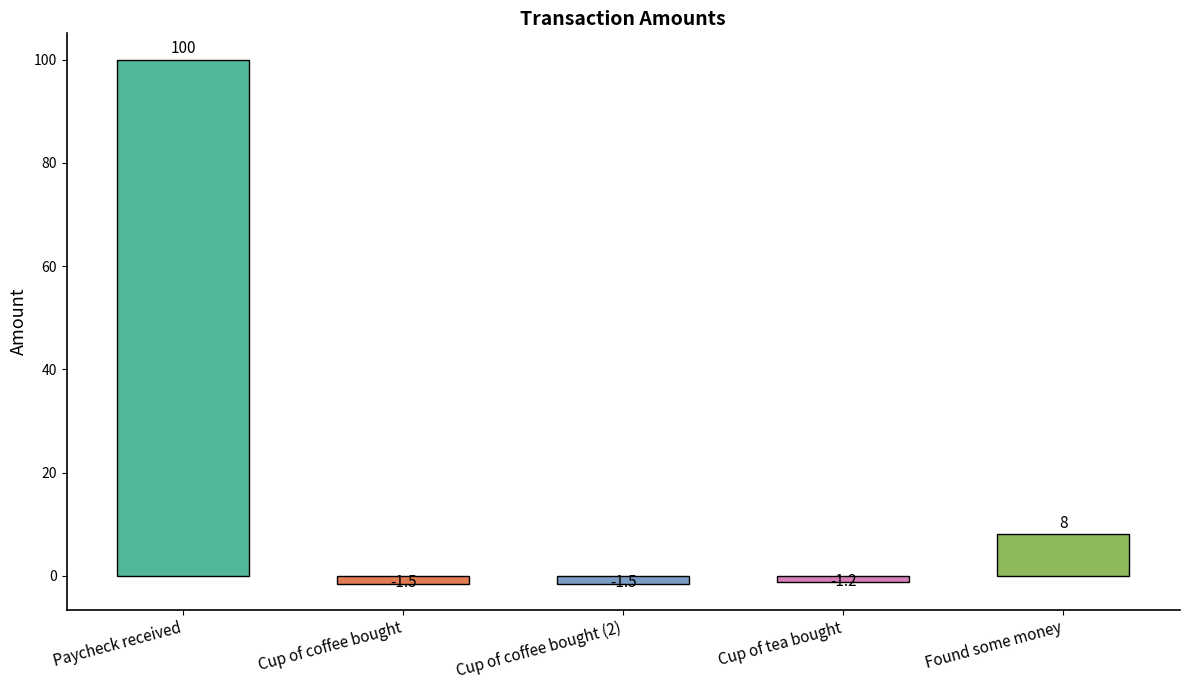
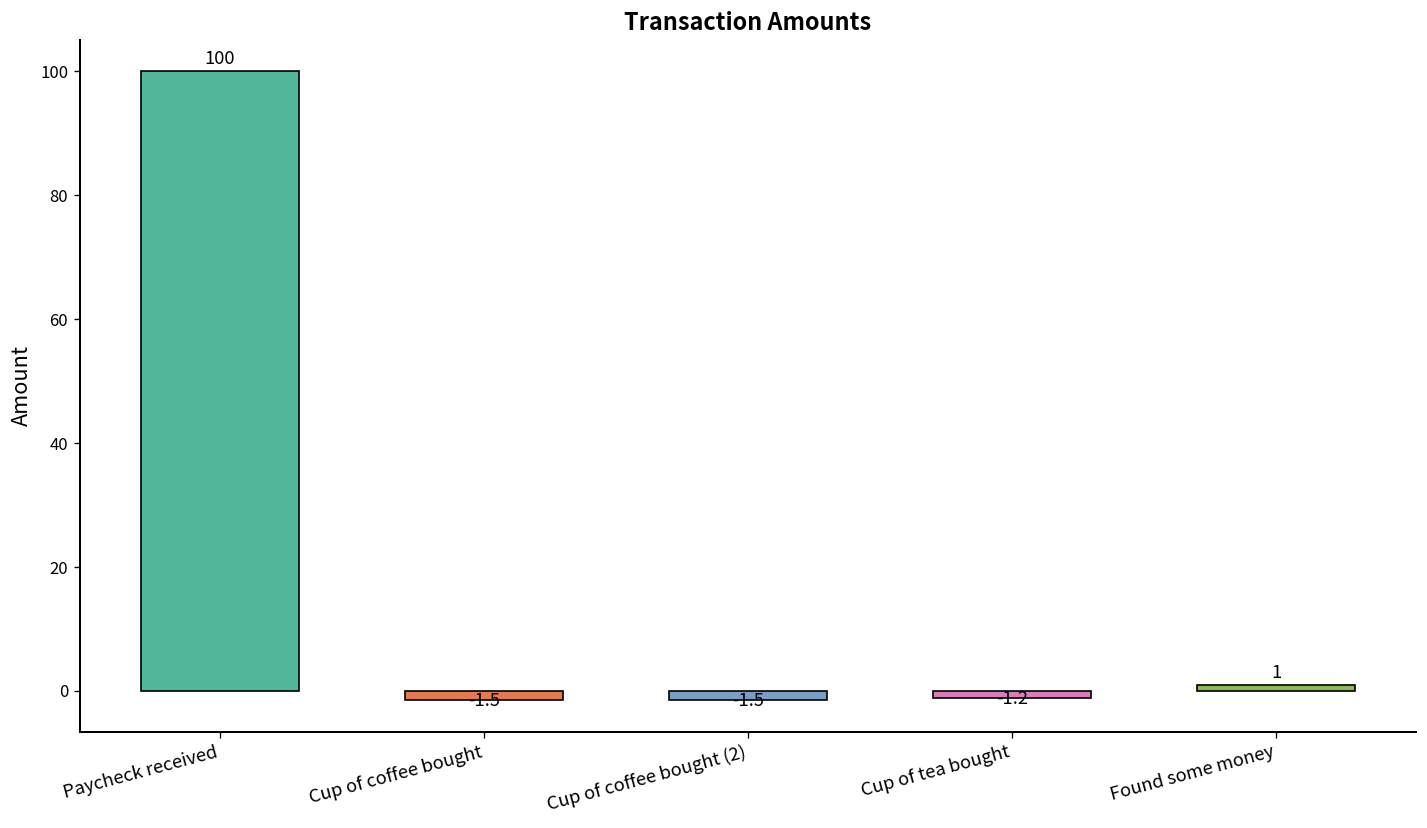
  {
    "Paycheck received": 100,
    "Cup of coffee bought": -1.5,
    "Cup of coffee bought (2)": -1.5,
    "Cup of tea bought": -1.2,
-   "Found some money": 8
+   "Found some money": 1
  }
